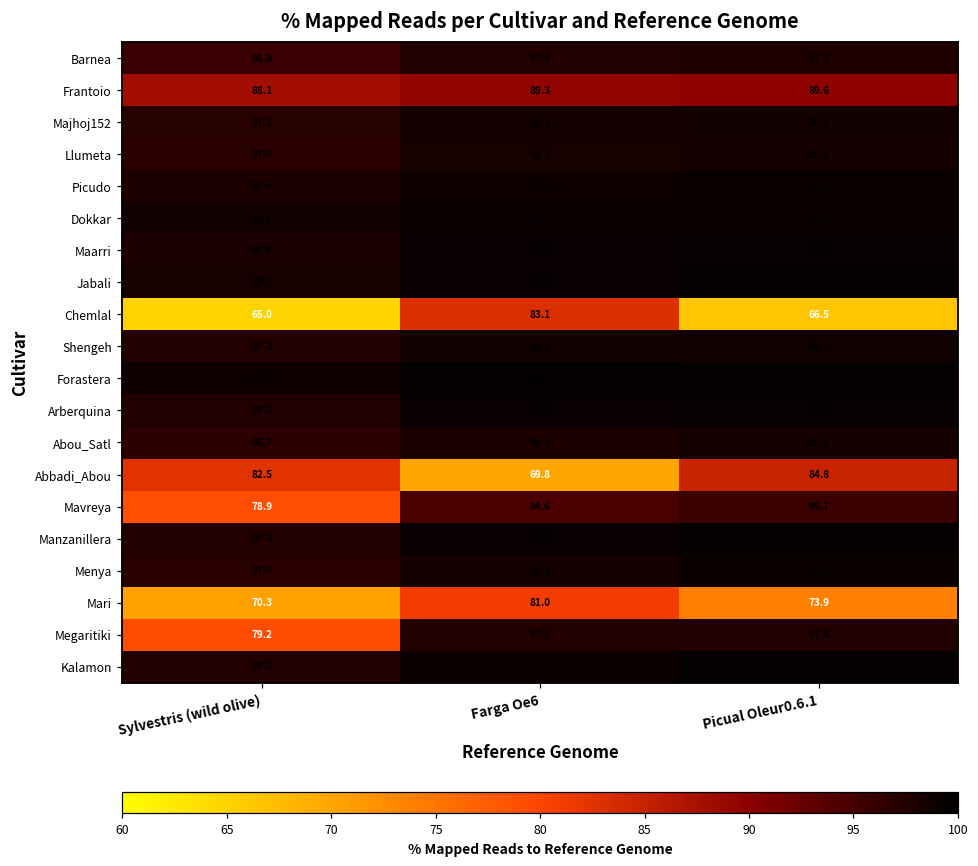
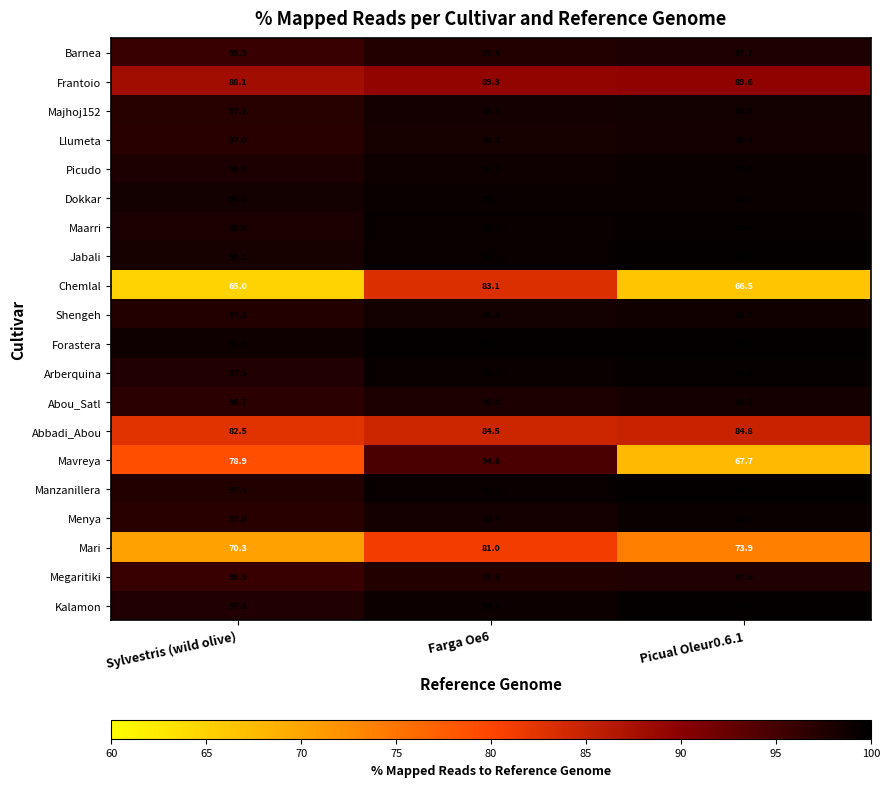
  {
    "Barnea": {
      "Sylvestris (wild olive)": 95.9
    },
    "Frantoio": {
      "Sylvestris (wild olive)": 88.1,
      "Farga Oe6": 89.3,
      "Picual Oleur0.6.1": 89.6
    },
    "Chemlal": {
      "Sylvestris (wild olive)": 65.0,
      "Farga Oe6": 83.1,
      "Picual Oleur0.6.1": 66.5
    },
    "Abbadi_Abou": {
      "Sylvestris (wild olive)": 82.5,
-     "Farga Oe6": 69.8,
+     "Farga Oe6": 84.5,
      "Picual Oleur0.6.1": 84.8
    },
    "Mavreya": {
      "Sylvestris (wild olive)": 78.9,
      "Farga Oe6": 94.6,
-     "Picual Oleur0.6.1": 95.7
+     "Picual Oleur0.6.1": 67.7
    },
    "Mari": {
      "Sylvestris (wild olive)": 70.3,
      "Farga Oe6": 81.0,
      "Picual Oleur0.6.1": 73.9
    },
    "Megaritiki": {
-     "Sylvestris (wild olive)": 79.2
+     "Sylvestris (wild olive)": 95.9
    }
  }
